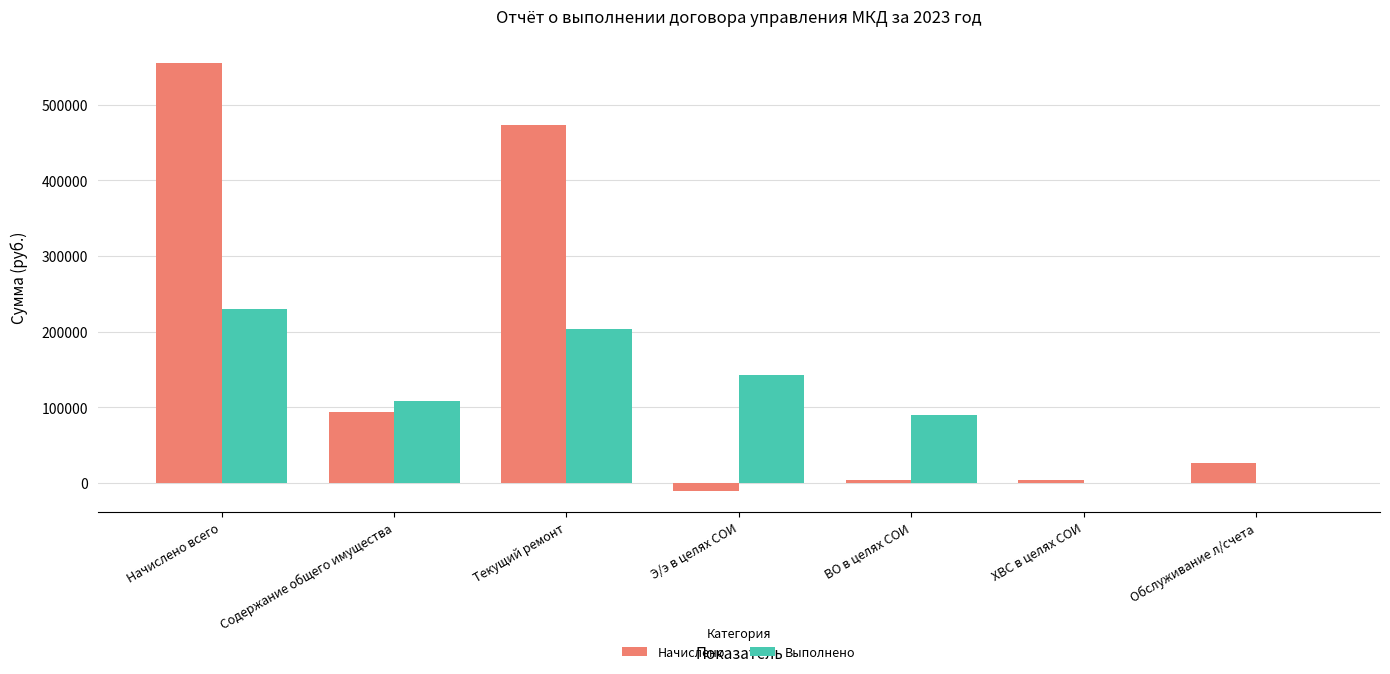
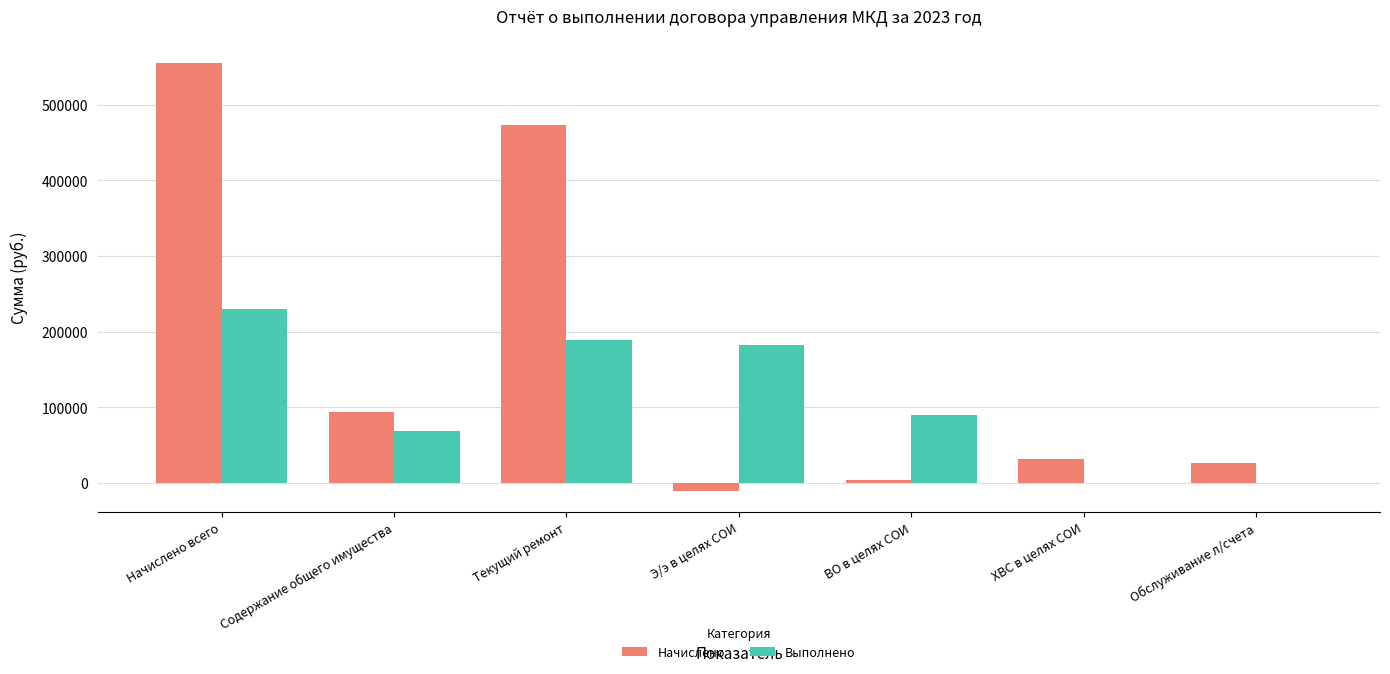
  {
    "Начислено": {
      "Начислено всего": 560000,
      "Содержание общего имущества": 90000,
      "Текущий ремонт": 470000,
      "Э/э в целях СОИ": -10000,
      "ВО в целях СОИ": 0,
-     "ХВС в целях СОИ": 0,
+     "ХВС в целях СОИ": 30000,
      "Обслуживание л/счета": 30000
    },
    "Выполнено": {
      "Начислено всего": 230000,
-     "Содержание общего имущества": 110000,
-     "Текущий ремонт": 200000,
-     "Э/э в целях СОИ": 140000,
+     "Содержание общего имущества": 70000,
+     "Текущий ремонт": 190000,
+     "Э/э в целях СОИ": 180000,
      "ВО в целях СОИ": 90000,
      "ХВС в целях СОИ": 0,
      "Обслуживание л/счета": 0
    }
  }
